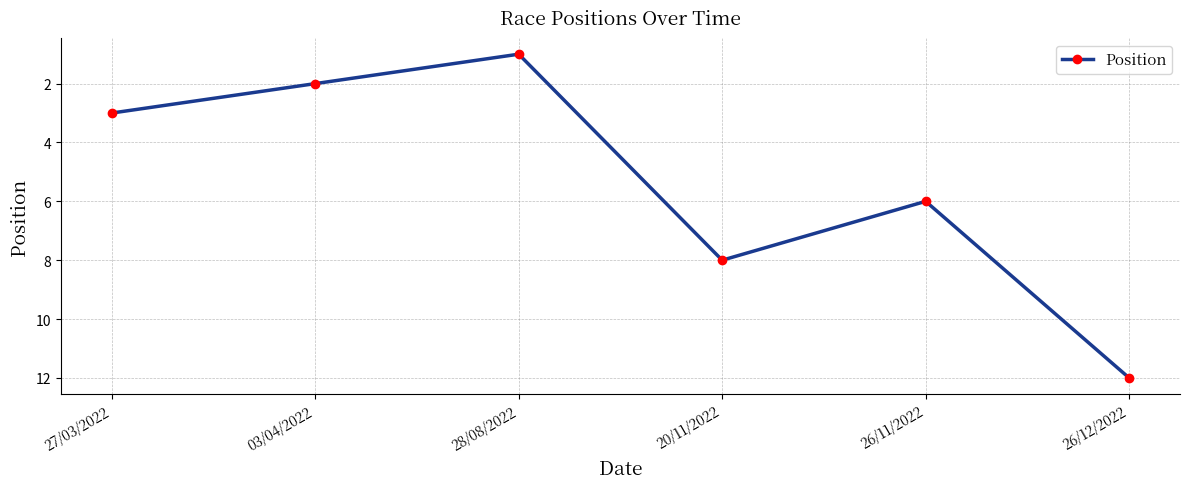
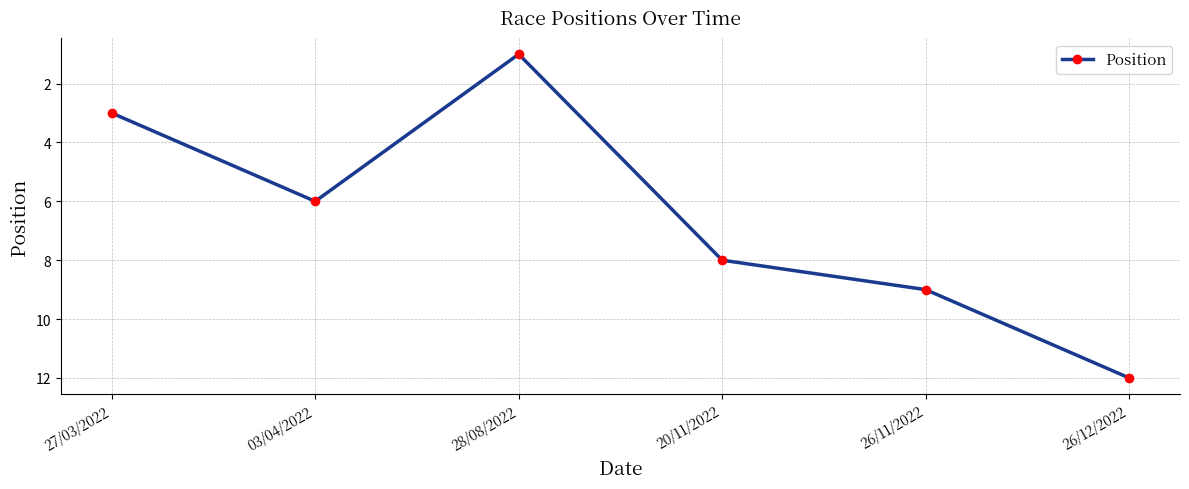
  {
    "27/03/2022": 3,
-   "03/04/2022": 2,
+   "03/04/2022": 6,
    "28/08/2022": 1,
    "20/11/2022": 8,
-   "26/11/2022": 6,
+   "26/11/2022": 9,
    "26/12/2022": 12
  }
